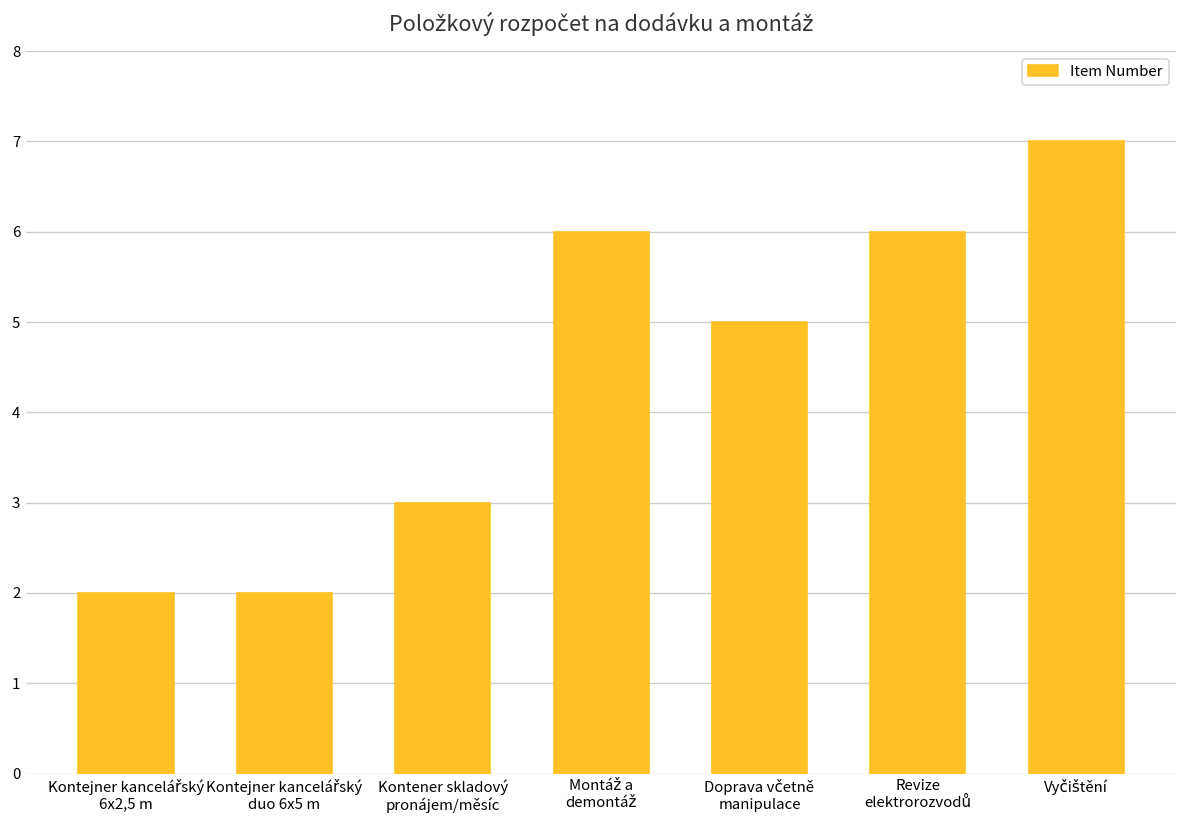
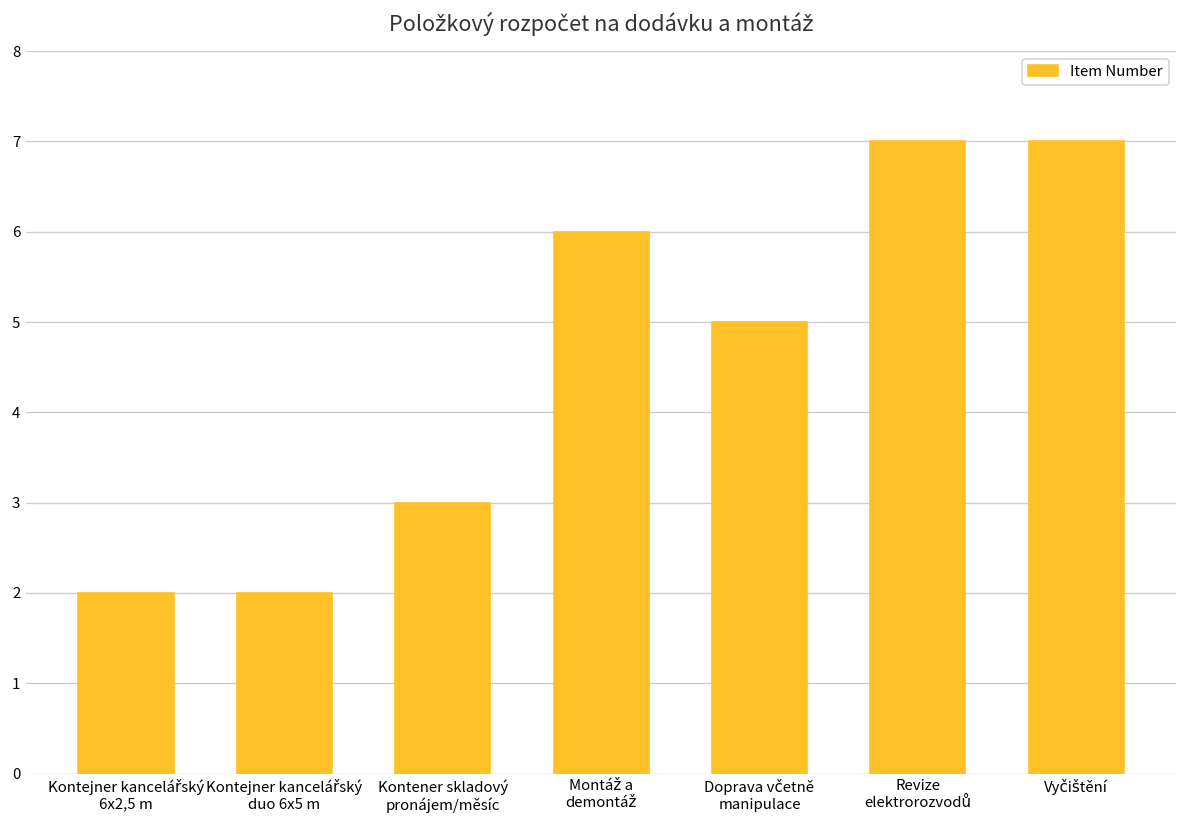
  {
    "Kontejner kancelářský 6x2,5 m": 2,
    "Kontejner kancelářský duo 6x5 m": 2,
    "Kontener skladový pronájem/měsíc": 3,
    "Montáž a demontáž": 6,
    "Doprava včetně manipulace": 5,
-   "Revize elektrorozvodů": 6,
+   "Revize elektrorozvodů": 7,
    "Vyčištění": 7
  }
